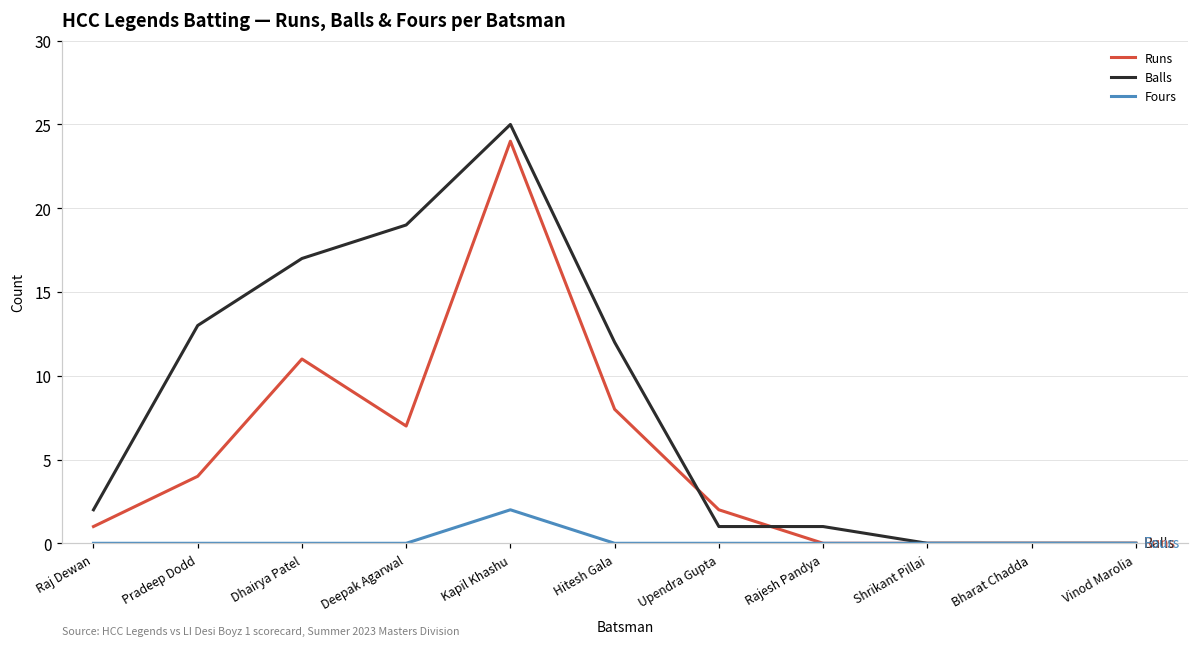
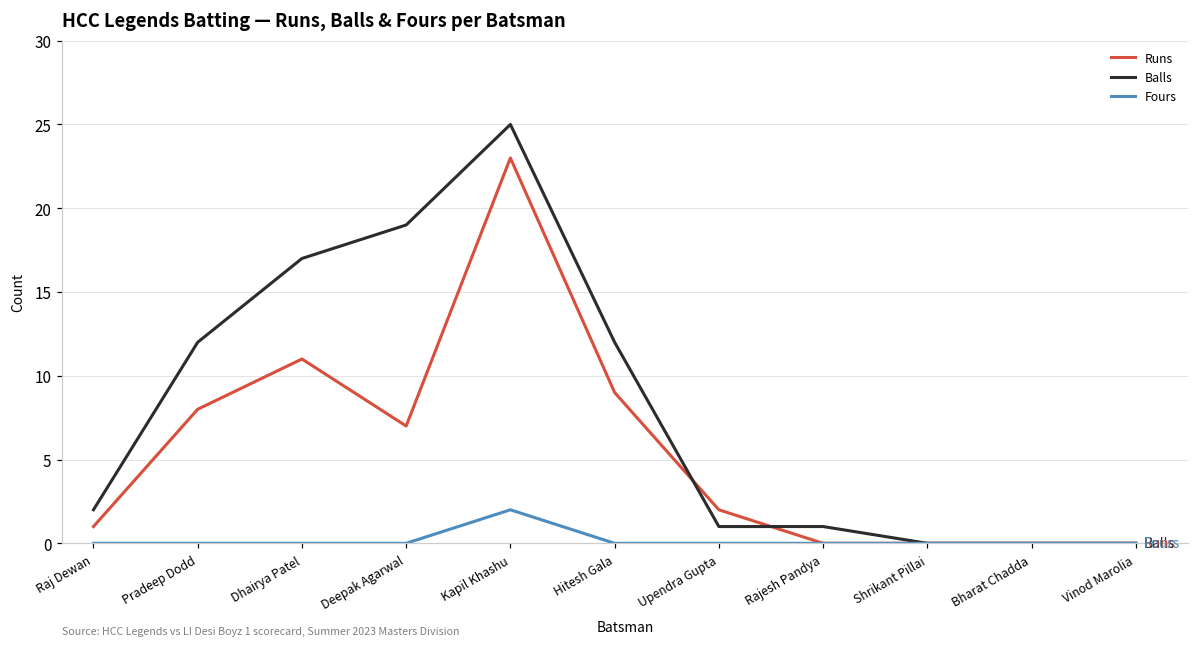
  {
    "Runs": {
      "Raj Dewan": 1,
-     "Pradeep Dodd": 4,
+     "Pradeep Dodd": 8,
      "Dhairya Patel": 11,
      "Deepak Agarwal": 7,
-     "Kapil Khashu": 24,
-     "Hitesh Gala": 8,
+     "Kapil Khashu": 23,
+     "Hitesh Gala": 9,
      "Upendra Gupta": 2
    },
    "Balls": {
      "Raj Dewan": 2,
-     "Pradeep Dodd": 13,
+     "Pradeep Dodd": 12,
      "Dhairya Patel": 17,
      "Deepak Agarwal": 19,
      "Kapil Khashu": 25,
      "Hitesh Gala": 12,
      "Upendra Gupta": 1,
      "Rajesh Pandya": 1
    },
    "Fours": {
      "Raj Dewan": 0,
      "Pradeep Dodd": 0,
      "Dhairya Patel": 0,
      "Deepak Agarwal": 0,
      "Kapil Khashu": 2,
      "Hitesh Gala": 0,
      "Upendra Gupta": 0
    }
  }
